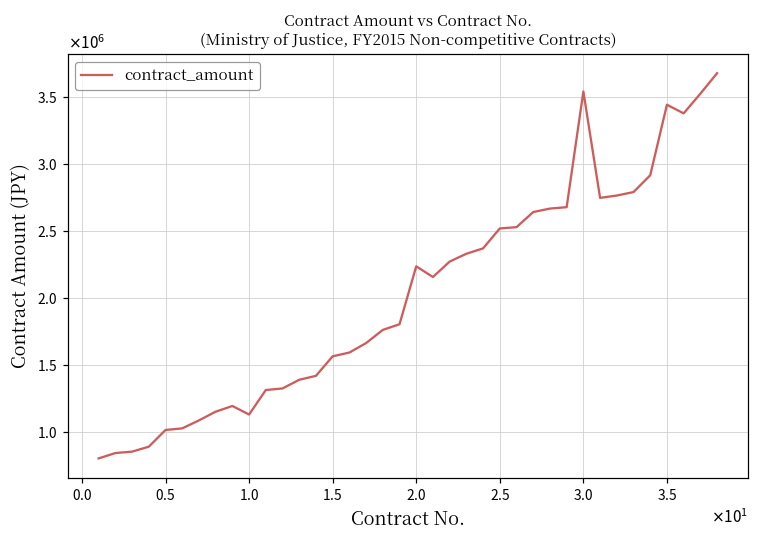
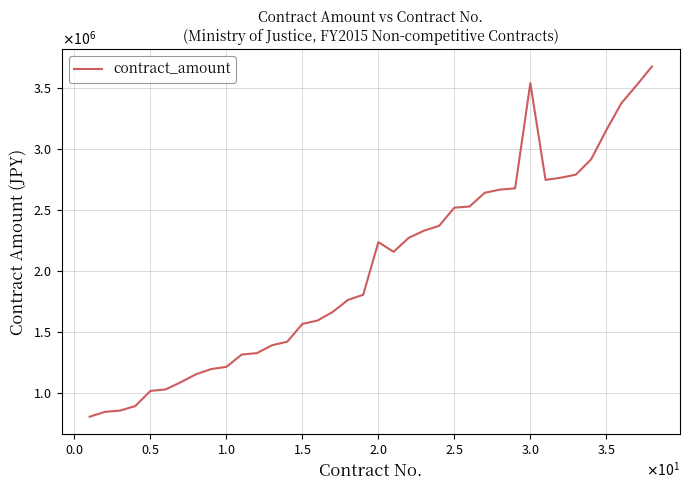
  {
    "0.5": 1020000,
-   "1.0": 1130000,
+   "1.0": 1220000,
    "1.5": 1570000,
    "2.0": 2240000,
    "2.5": 2520000,
    "3.0": 3540000,
-   "3.5": 3440000
+   "3.5": 3160000
  }
